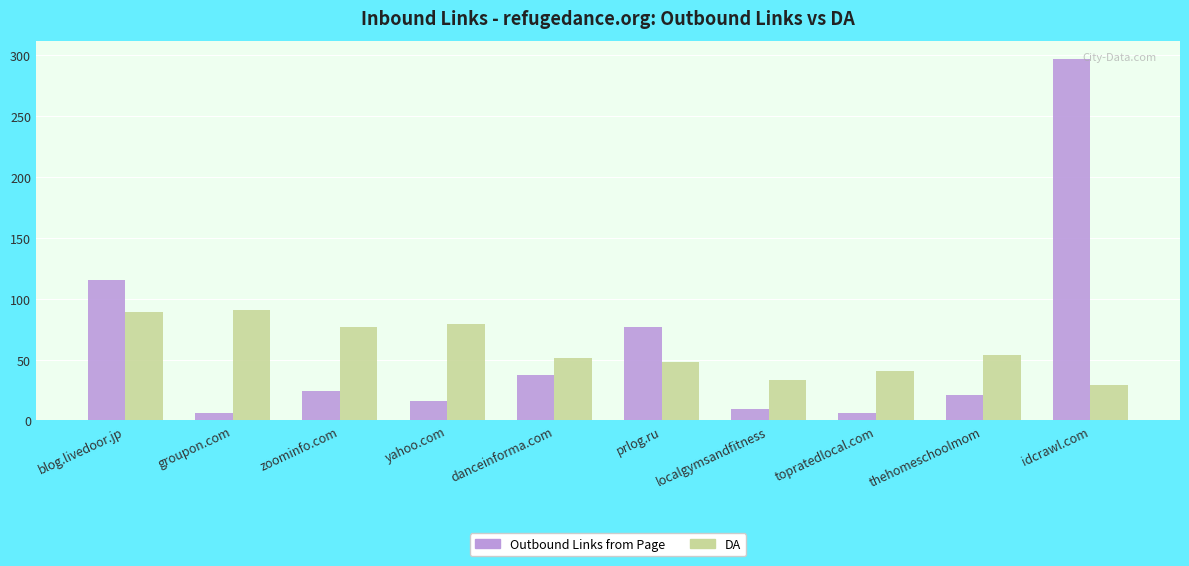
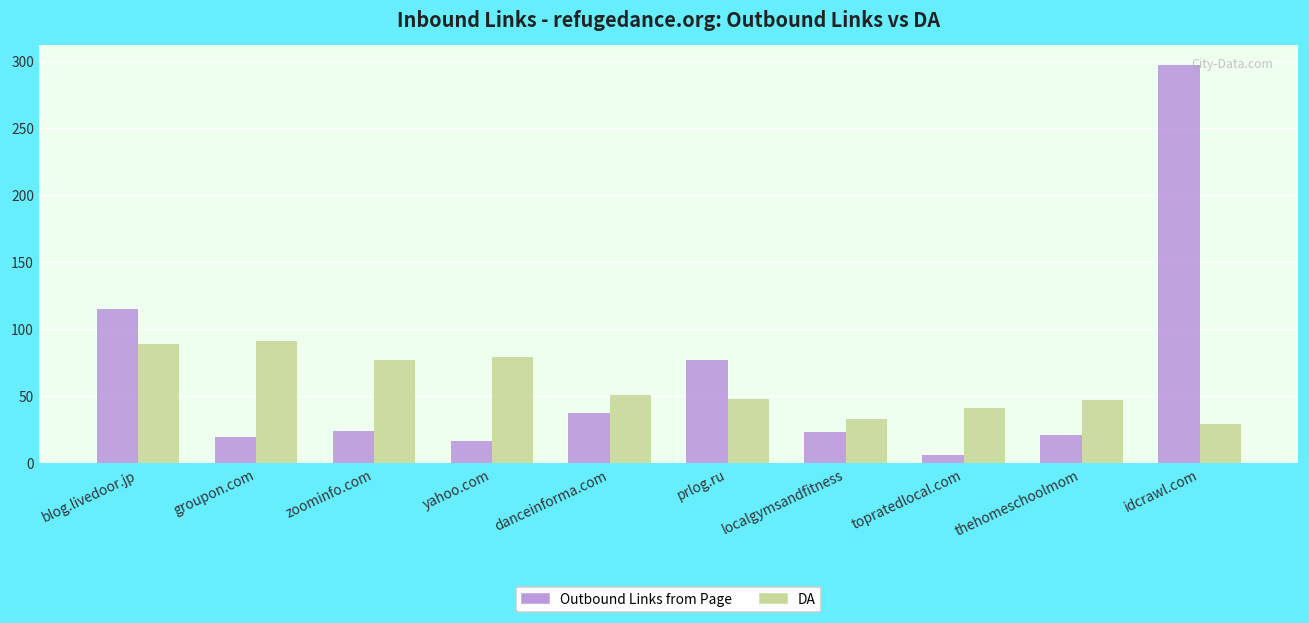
  {
    "Outbound Links from Page": {
      "blog.livedoor.jp": 115,
-     "groupon.com": 6,
+     "groupon.com": 19,
      "zoominfo.com": 24,
      "yahoo.com": 16,
      "danceinforma.com": 37,
      "prlog.ru": 77,
-     "localgymsandfitness": 9,
+     "localgymsandfitness": 23,
      "topratedlocal.com": 6,
      "thehomeschoolmom": 21,
      "idcrawl.com": 297
    },
    "DA": {
      "blog.livedoor.jp": 89,
      "groupon.com": 91,
      "zoominfo.com": 77,
      "yahoo.com": 79,
      "danceinforma.com": 51,
      "prlog.ru": 48,
      "localgymsandfitness": 33,
      "topratedlocal.com": 41,
-     "thehomeschoolmom": 54,
+     "thehomeschoolmom": 47,
      "idcrawl.com": 29
    }
  }
